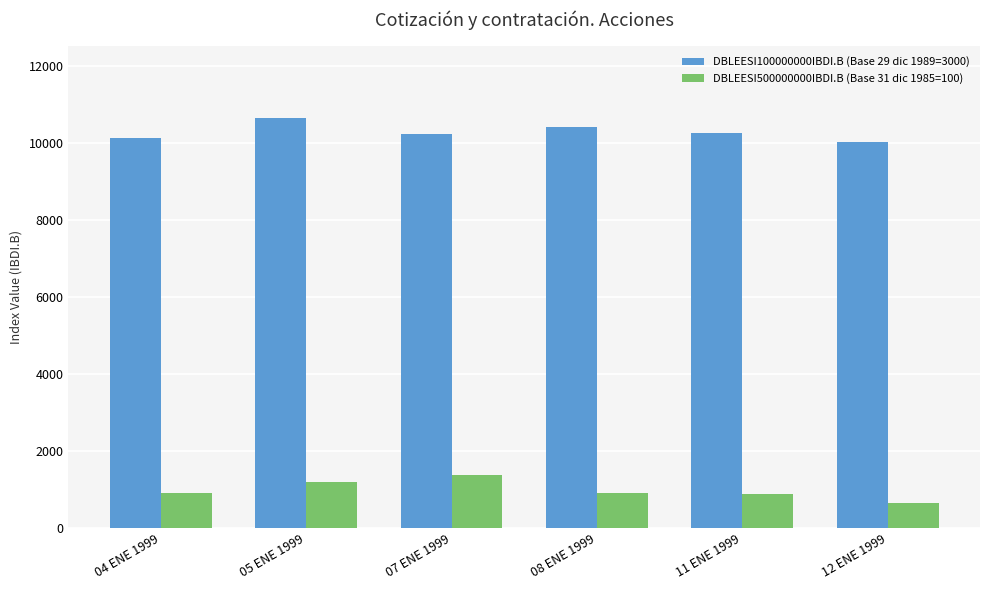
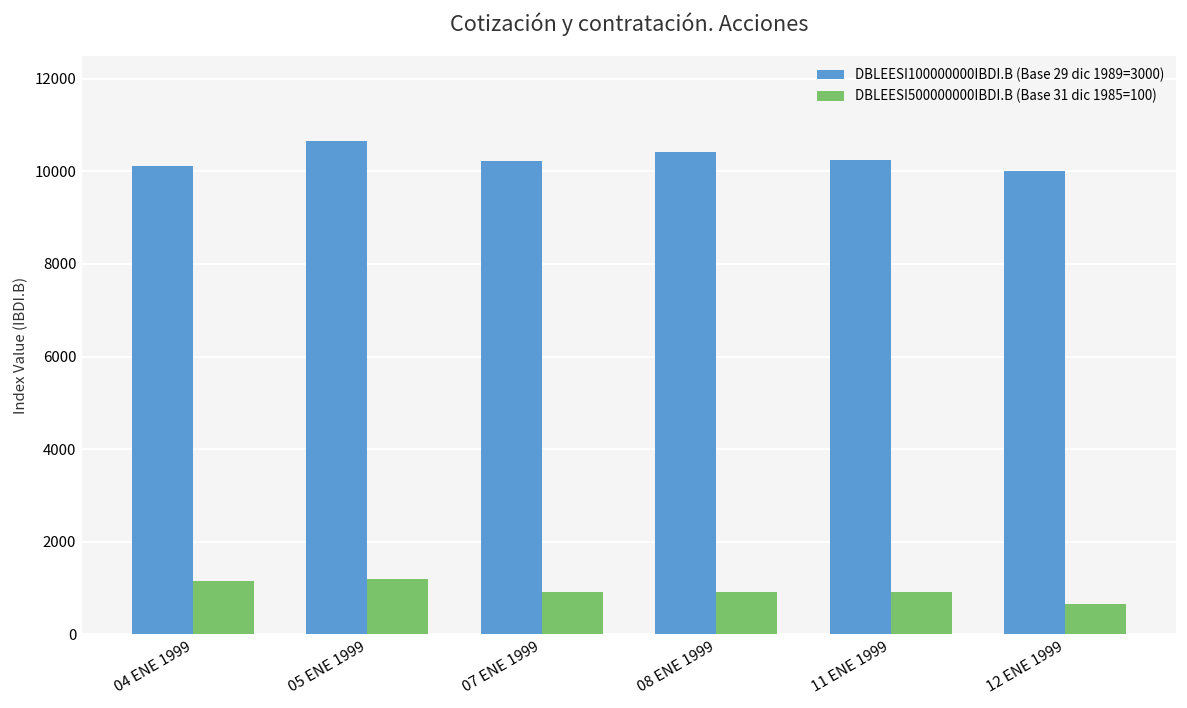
  {
    "DBLEESI100000000IBDI.B (Base 29 dic 1989=3000)": {
      "04 ENE 1999": 10100,
      "05 ENE 1999": 10700,
      "07 ENE 1999": 10200,
      "08 ENE 1999": 10400,
      "11 ENE 1999": 10200,
      "12 ENE 1999": 10000
    },
    "DBLEESI500000000IBDI.B (Base 31 dic 1985=100)": {
-     "04 ENE 1999": 900,
+     "04 ENE 1999": 1200,
      "05 ENE 1999": 1200,
-     "07 ENE 1999": 1400,
+     "07 ENE 1999": 900,
      "08 ENE 1999": 900,
      "11 ENE 1999": 900,
      "12 ENE 1999": 700
    }
  }
